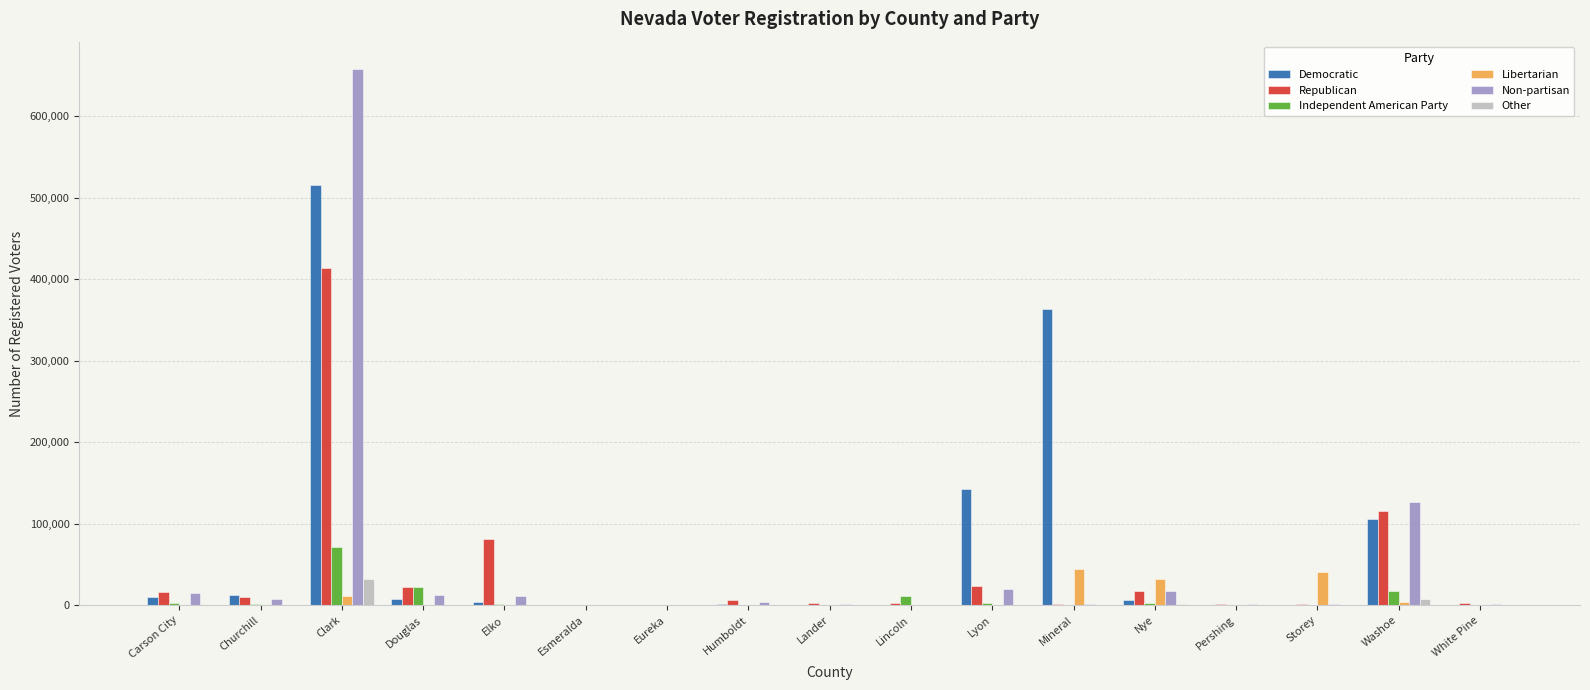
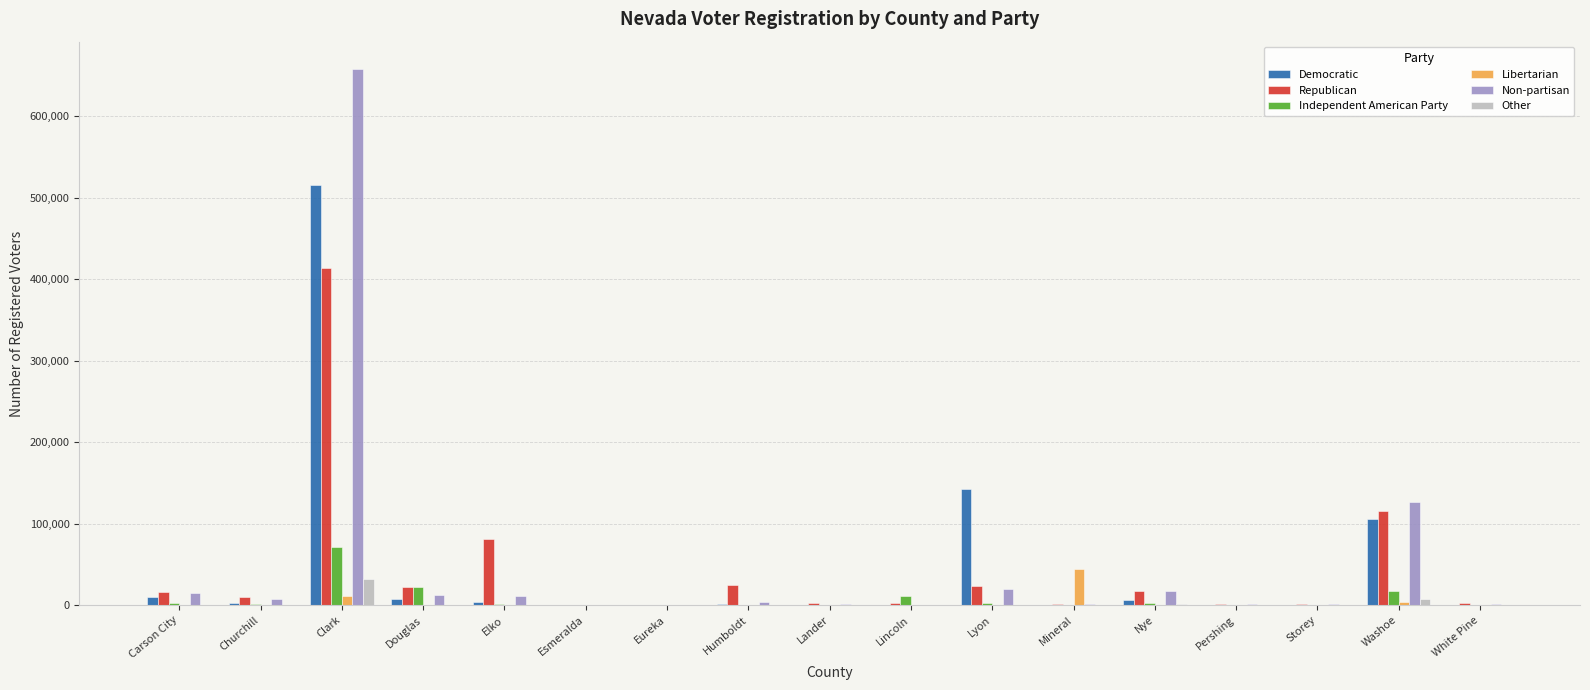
  {
    "Democratic": {
      "Carson City": "10,000",
-     "Churchill": "10,000",
+     "Churchill": "0",
      "Clark": "510,000",
      "Douglas": "10,000",
      "Elko": "0",
      "Lyon": "140,000",
-     "Mineral": "360,000",
+     "Mineral": "0",
      "Nye": "10,000",
      "Washoe": "110,000"
    },
    "Republican": {
      "Carson City": "20,000",
      "Churchill": "10,000",
      "Clark": "410,000",
      "Douglas": "20,000",
      "Elko": "80,000",
-     "Humboldt": "10,000",
+     "Humboldt": "20,000",
      "Lyon": "20,000",
      "Nye": "20,000",
      "Washoe": "120,000"
    },
    "Independent American Party": {
      "Clark": "70,000",
      "Douglas": "20,000",
      "Lincoln": "10,000",
      "Washoe": "20,000"
    },
    "Libertarian": {
      "Clark": "10,000",
      "Mineral": "40,000",
-     "Nye": "30,000",
-     "Storey": "40,000",
+     "Nye": "0",
+     "Storey": "0",
      "Washoe": "0"
    }
  }
